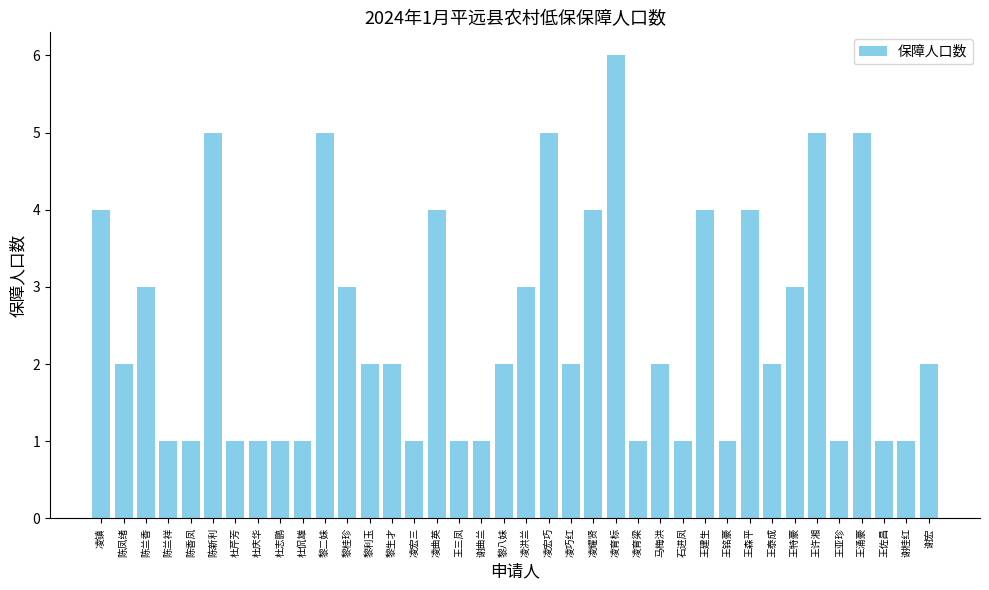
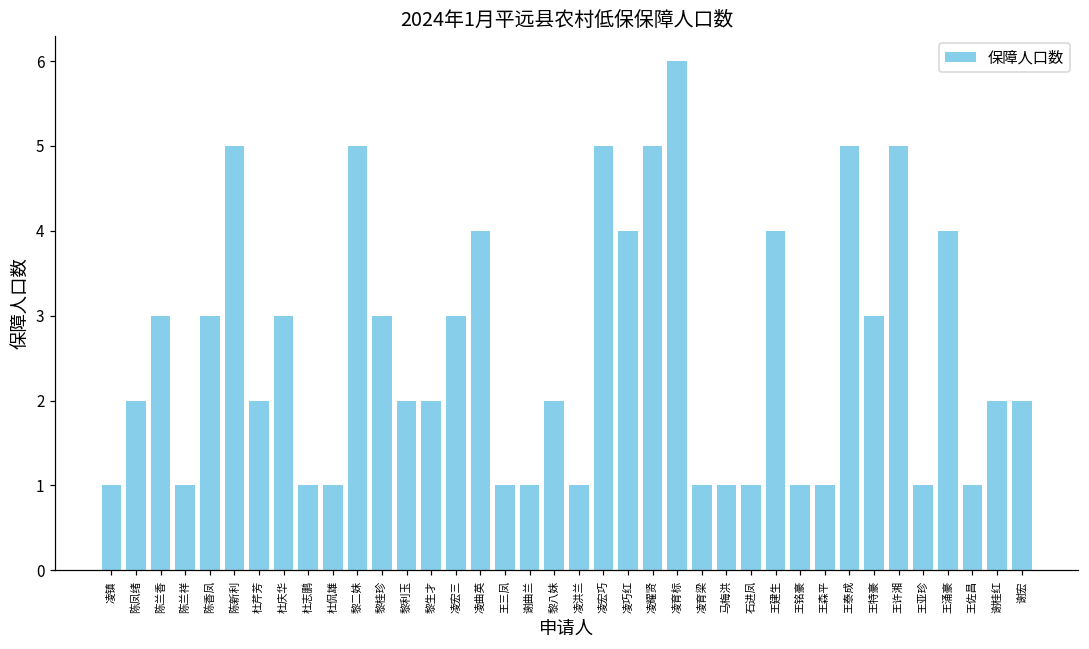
  {
-   "凌镇": 4,
+   "凌镇": 1,
    "陈凤绪": 2,
    "陈兰香": 3,
    "陈兰祥": 1,
-   "陈香凤": 1,
+   "陈香凤": 3,
    "陈新利": 5,
-   "杜芹芳": 1,
-   "杜庆华": 1,
+   "杜芹芳": 2,
+   "杜庆华": 3,
    "杜志鹏": 1,
    "杜侃雄": 1,
    "黎二妹": 5,
    "黎桂珍": 3,
    "黎利玉": 2,
    "黎生才": 2,
-   "凌宏三": 1,
+   "凌宏三": 3,
    "凌曲英": 4,
    "王三凤": 1,
    "谢曲兰": 1,
    "黎八妹": 2,
-   "凌洪兰": 3,
+   "凌洪兰": 1,
    "凌宏巧": 5,
-   "凌巧红": 2,
-   "凌耀贤": 4,
+   "凌巧红": 4,
+   "凌耀贤": 5,
    "凌育标": 6,
    "凌育梁": 1,
-   "马梅洪": 2,
+   "马梅洪": 1,
    "石进凤": 1,
    "王建生": 4,
    "王铭豪": 1,
-   "王森平": 4,
-   "王泰成": 2,
+   "王森平": 1,
+   "王泰成": 5,
    "王特豪": 3,
    "王许湘": 5,
    "王亚珍": 1,
-   "王涌豪": 5,
+   "王涌豪": 4,
    "王佐昌": 1,
-   "谢桂红": 1,
+   "谢桂红": 2,
    "谢宏": 2
  }
